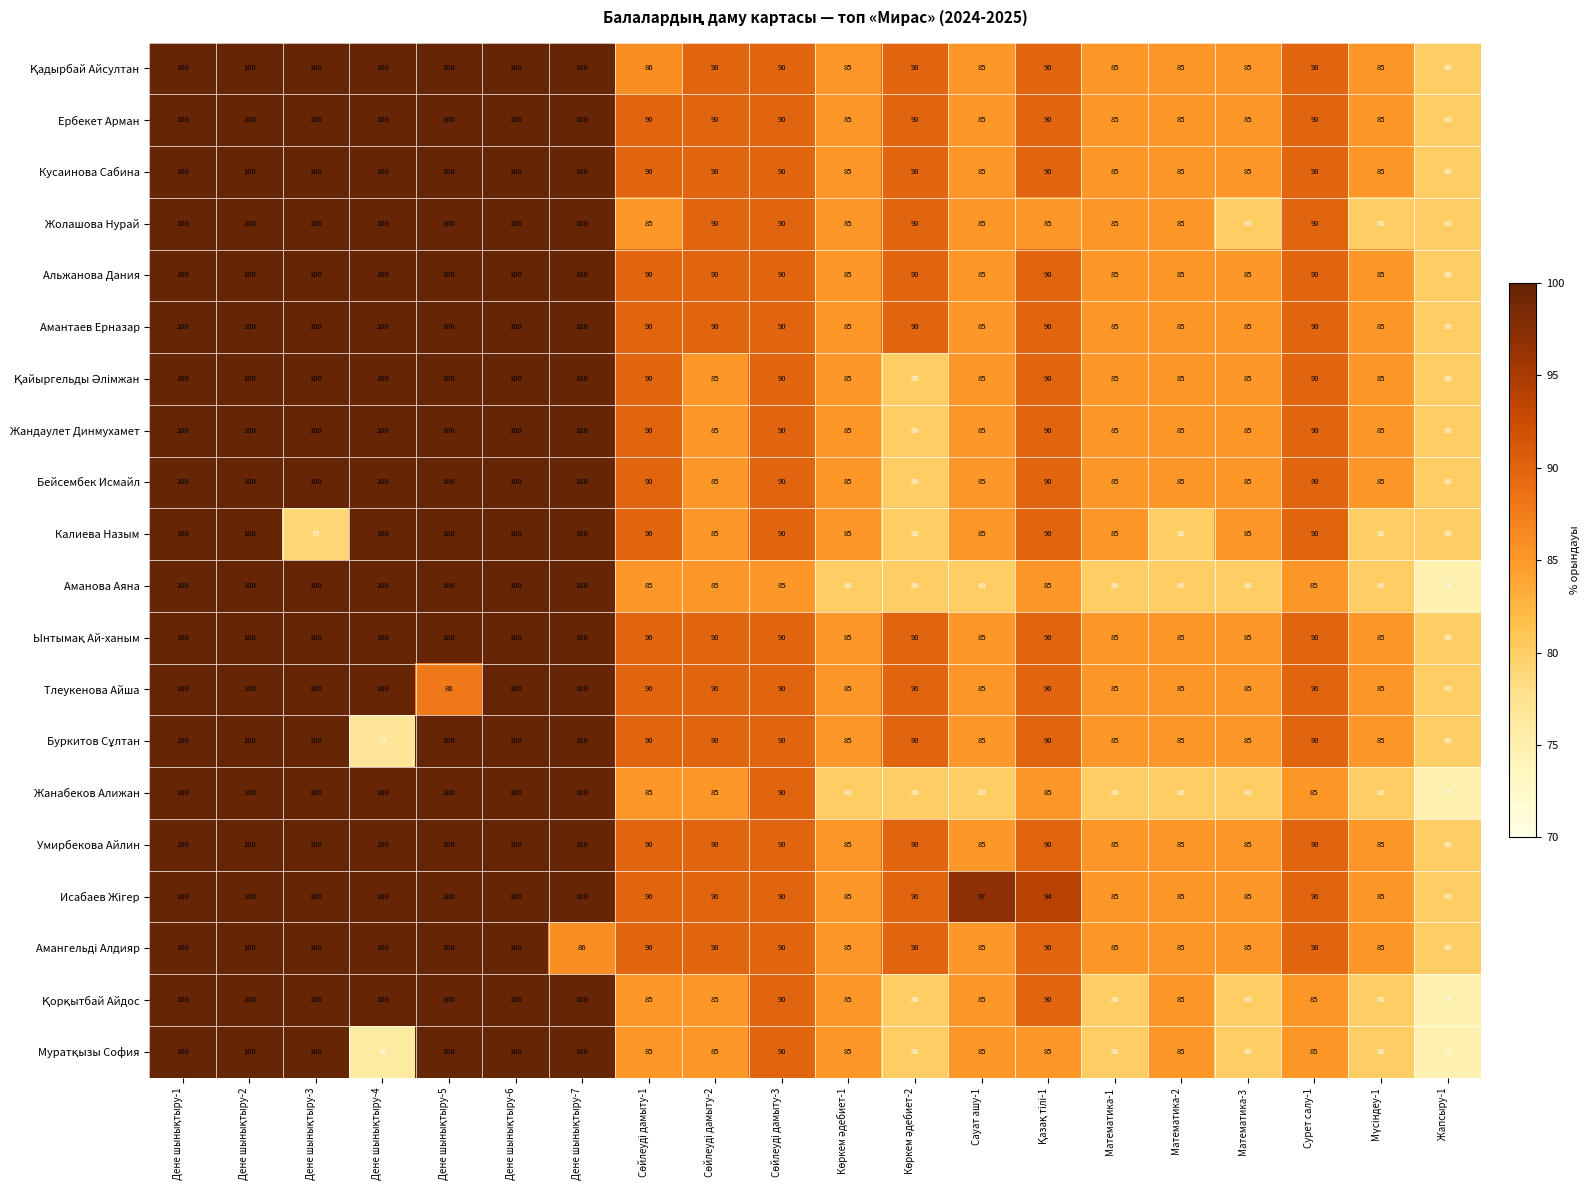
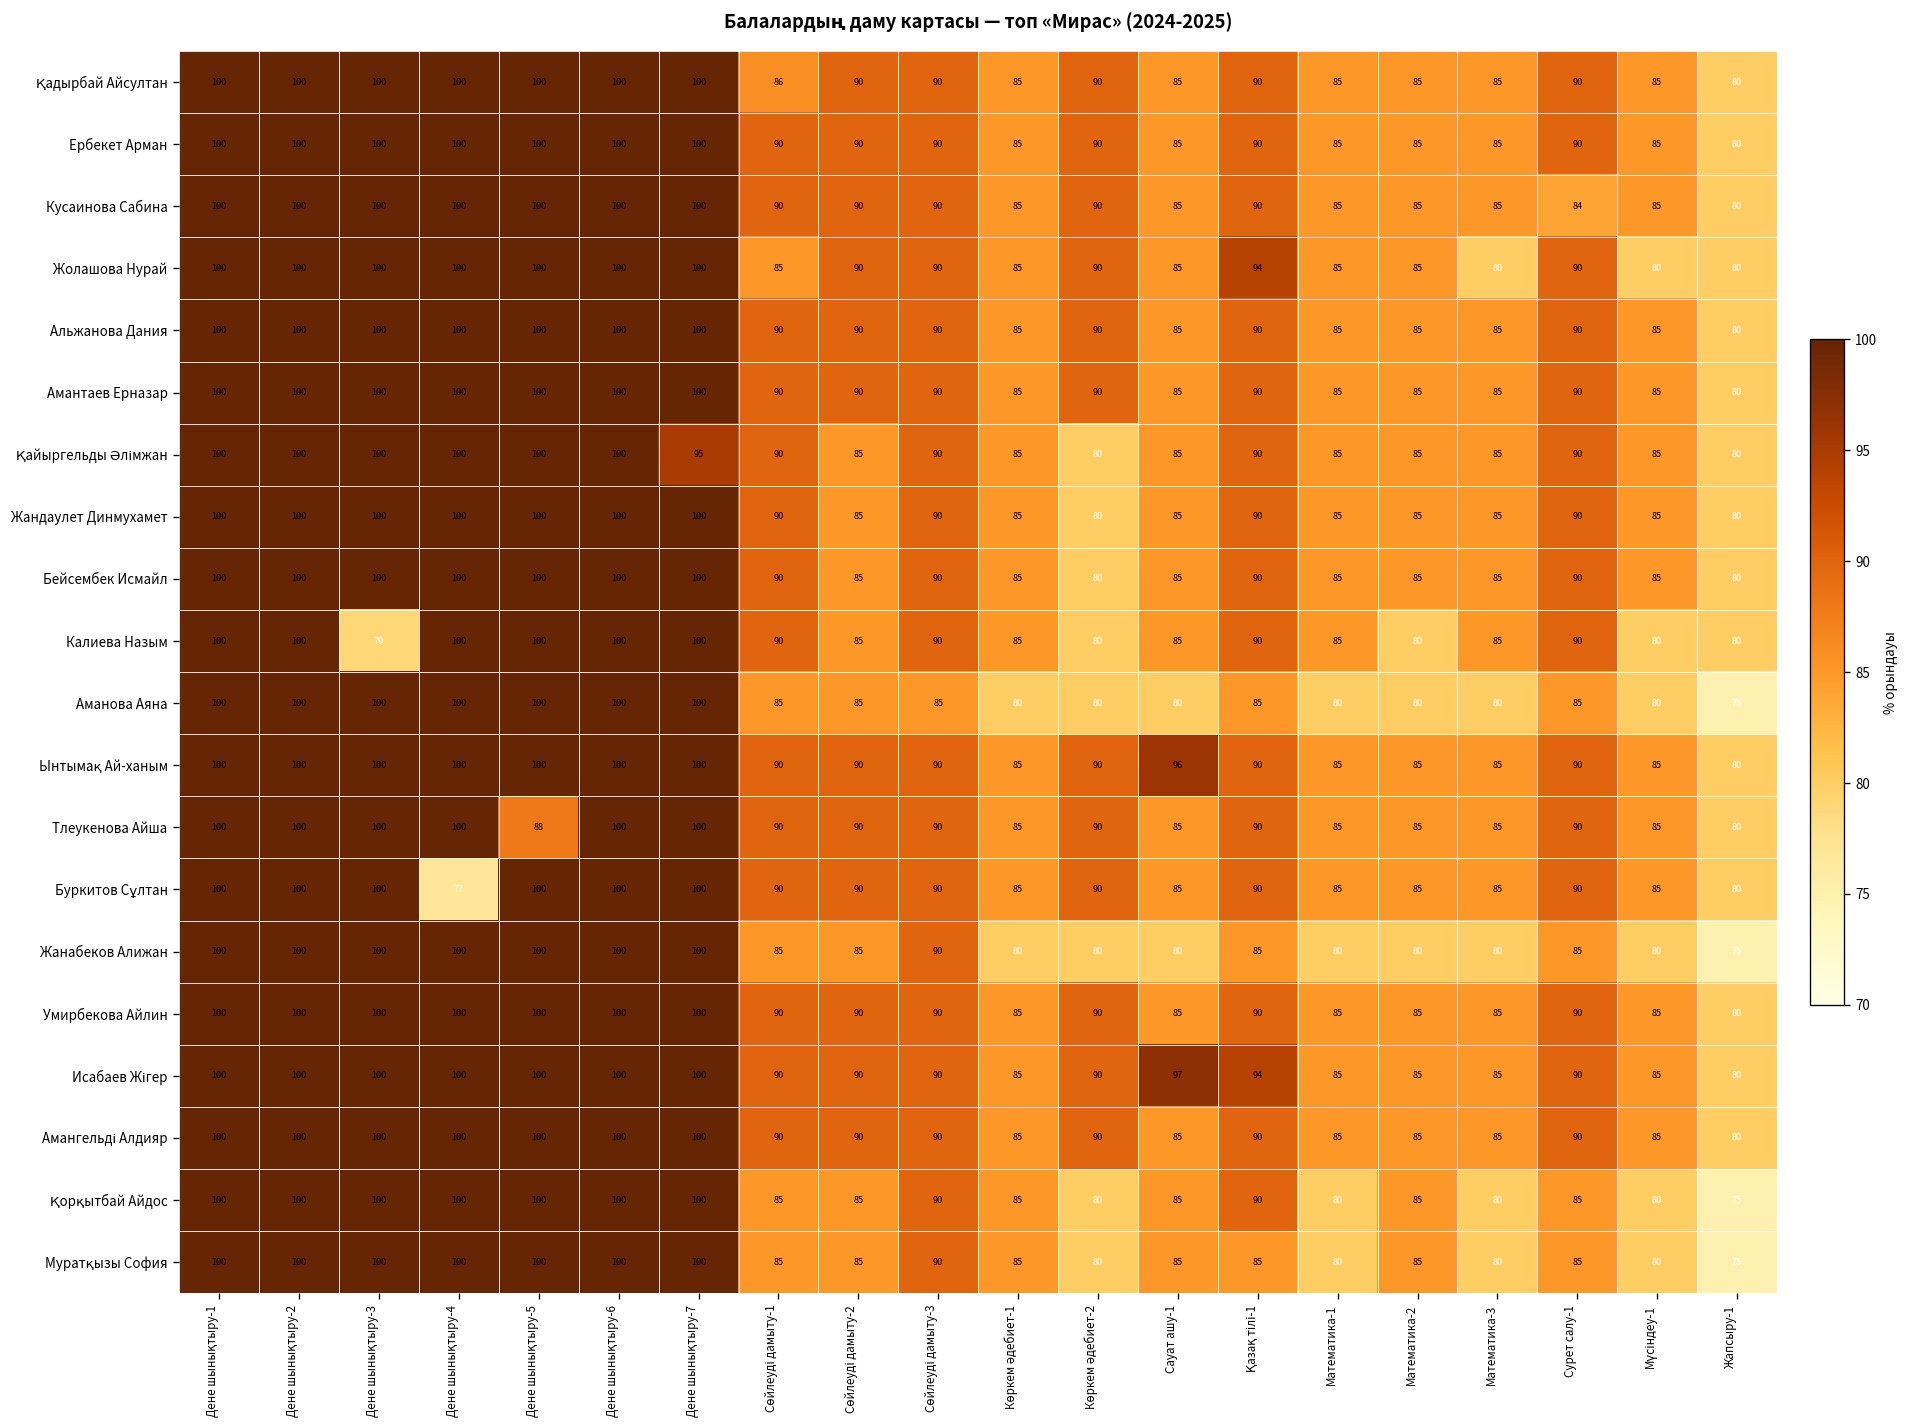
  {
    "Кусаинова Сабина": {
      "Дене шынықтыру-1": 100,
      "Дене шынықтыру-2": 100,
      "Дене шынықтыру-3": 100,
      "Дене шынықтыру-4": 100,
      "Дене шынықтыру-5": 100,
      "Дене шынықтыру-6": 100,
      "Дене шынықтыру-7": 100,
      "Сөйлеуді дамыту-1": 90,
      "Сөйлеуді дамыту-2": 90,
      "Сөйлеуді дамыту-3": 90,
      "Көркем әдебиет-1": 85,
      "Көркем әдебиет-2": 90,
      "Сауат ашу-1": 85,
      "Қазақ тілі-1": 90,
      "Математика-1": 85,
      "Математика-2": 85,
      "Математика-3": 85,
-     "Сурет салу-1": 90,
+     "Сурет салу-1": 84,
      "Мүсіндеу-1": 85,
      "Жапсыру-1": 80
    },
    "Жолашова Нурай": {
      "Дене шынықтыру-1": 100,
      "Дене шынықтыру-2": 100,
      "Дене шынықтыру-3": 100,
      "Дене шынықтыру-4": 100,
      "Дене шынықтыру-5": 100,
      "Дене шынықтыру-6": 100,
      "Дене шынықтыру-7": 100,
      "Сөйлеуді дамыту-1": 85,
      "Сөйлеуді дамыту-2": 90,
      "Сөйлеуді дамыту-3": 90,
      "Көркем әдебиет-1": 85,
      "Көркем әдебиет-2": 90,
      "Сауат ашу-1": 85,
-     "Қазақ тілі-1": 85,
+     "Қазақ тілі-1": 94,
      "Математика-1": 85,
      "Математика-2": 85,
      "Математика-3": 80,
      "Сурет салу-1": 90,
      "Мүсіндеу-1": 80,
      "Жапсыру-1": 80
    },
    "Қайыргельды Әлімжан": {
      "Дене шынықтыру-1": 100,
      "Дене шынықтыру-2": 100,
      "Дене шынықтыру-3": 100,
      "Дене шынықтыру-4": 100,
      "Дене шынықтыру-5": 100,
      "Дене шынықтыру-6": 100,
-     "Дене шынықтыру-7": 100,
+     "Дене шынықтыру-7": 95,
      "Сөйлеуді дамыту-1": 90,
      "Сөйлеуді дамыту-2": 85,
      "Сөйлеуді дамыту-3": 90,
      "Көркем әдебиет-1": 85,
      "Көркем әдебиет-2": 80,
      "Сауат ашу-1": 85,
      "Қазақ тілі-1": 90,
      "Математика-1": 85,
      "Математика-2": 85,
      "Математика-3": 85,
      "Сурет салу-1": 90,
      "Мүсіндеу-1": 85,
      "Жапсыру-1": 80
    },
    "Ынтымақ Ай-ханым": {
      "Дене шынықтыру-1": 100,
      "Дене шынықтыру-2": 100,
      "Дене шынықтыру-3": 100,
      "Дене шынықтыру-4": 100,
      "Дене шынықтыру-5": 100,
      "Дене шынықтыру-6": 100,
      "Дене шынықтыру-7": 100,
      "Сөйлеуді дамыту-1": 90,
      "Сөйлеуді дамыту-2": 90,
      "Сөйлеуді дамыту-3": 90,
      "Көркем әдебиет-1": 85,
      "Көркем әдебиет-2": 90,
-     "Сауат ашу-1": 85,
+     "Сауат ашу-1": 96,
      "Қазақ тілі-1": 90,
      "Математика-1": 85,
      "Математика-2": 85,
      "Математика-3": 85,
      "Сурет салу-1": 90,
      "Мүсіндеу-1": 85,
      "Жапсыру-1": 80
    },
    "Амангельді Алдияр": {
      "Дене шынықтыру-1": 100,
      "Дене шынықтыру-2": 100,
      "Дене шынықтыру-3": 100,
      "Дене шынықтыру-4": 100,
      "Дене шынықтыру-5": 100,
      "Дене шынықтыру-6": 100,
-     "Дене шынықтыру-7": 86,
+     "Дене шынықтыру-7": 100,
      "Сөйлеуді дамыту-1": 90,
      "Сөйлеуді дамыту-2": 90,
      "Сөйлеуді дамыту-3": 90,
      "Көркем әдебиет-1": 85,
      "Көркем әдебиет-2": 90,
      "Сауат ашу-1": 85,
      "Қазақ тілі-1": 90,
      "Математика-1": 85,
      "Математика-2": 85,
      "Математика-3": 85,
      "Сурет салу-1": 90,
      "Мүсіндеу-1": 85,
      "Жапсыру-1": 80
    },
    "Муратқызы София": {
      "Дене шынықтыру-1": 100,
      "Дене шынықтыру-2": 100,
      "Дене шынықтыру-3": 100,
-     "Дене шынықтыру-4": 76,
+     "Дене шынықтыру-4": 100,
      "Дене шынықтыру-5": 100,
      "Дене шынықтыру-6": 100,
      "Дене шынықтыру-7": 100,
      "Сөйлеуді дамыту-1": 85,
      "Сөйлеуді дамыту-2": 85,
      "Сөйлеуді дамыту-3": 90,
      "Көркем әдебиет-1": 85,
      "Көркем әдебиет-2": 80,
      "Сауат ашу-1": 85,
      "Қазақ тілі-1": 85,
      "Математика-1": 80,
      "Математика-2": 85,
      "Математика-3": 80,
      "Сурет салу-1": 85,
      "Мүсіндеу-1": 80,
      "Жапсыру-1": 75
    }
  }
